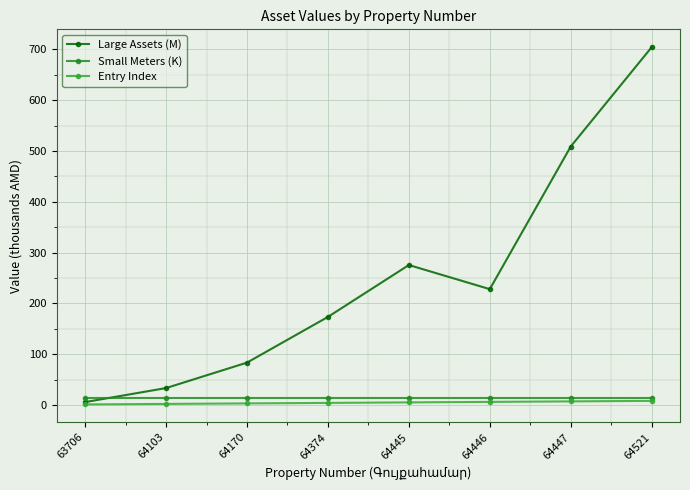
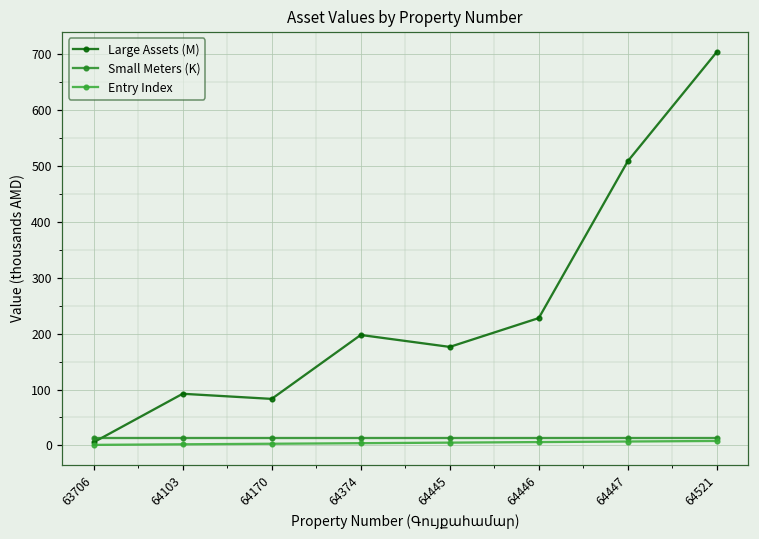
  {
    "Large Assets (M)": {
-     "64103": 30,
+     "64103": 90,
      "64170": 80,
-     "64374": 170,
-     "64445": 280,
+     "64374": 200,
+     "64445": 180,
      "64446": 230,
      "64447": 510,
      "64521": 700
    }
  }
